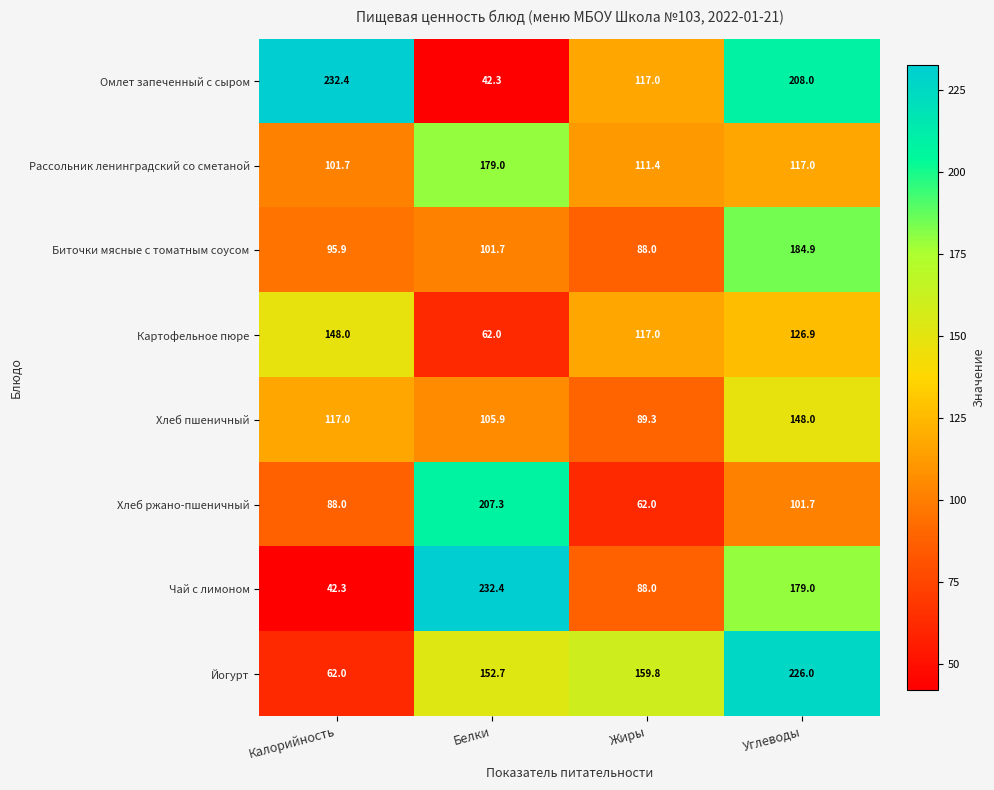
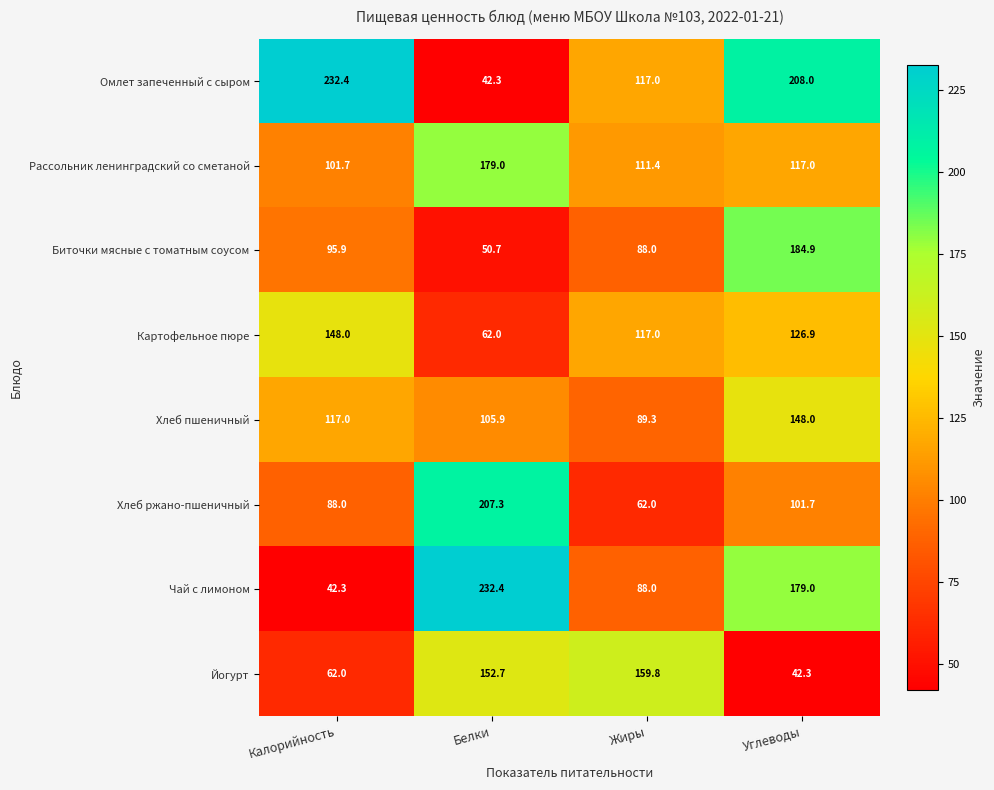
  {
    "Омлет запеченный с сыром": {
      "Калорийность": 232.4,
      "Белки": 42.3,
      "Жиры": 117.0,
      "Углеводы": 208.0
    },
    "Рассольник ленинградский со сметаной": {
      "Калорийность": 101.7,
      "Белки": 179.0,
      "Жиры": 111.4,
      "Углеводы": 117.0
    },
    "Биточки мясные с томатным соусом": {
      "Калорийность": 95.9,
-     "Белки": 101.7,
+     "Белки": 50.7,
      "Жиры": 88.0,
      "Углеводы": 184.9
    },
    "Картофельное пюре": {
      "Калорийность": 148.0,
      "Белки": 62.0,
      "Жиры": 117.0,
      "Углеводы": 126.9
    },
    "Хлеб пшеничный": {
      "Калорийность": 117.0,
      "Белки": 105.9,
      "Жиры": 89.3,
      "Углеводы": 148.0
    },
    "Хлеб ржано-пшеничный": {
      "Калорийность": 88.0,
      "Белки": 207.3,
      "Жиры": 62.0,
      "Углеводы": 101.7
    },
    "Чай с лимоном": {
      "Калорийность": 42.3,
      "Белки": 232.4,
      "Жиры": 88.0,
      "Углеводы": 179.0
    },
    "Йогурт": {
      "Калорийность": 62.0,
      "Белки": 152.7,
      "Жиры": 159.8,
-     "Углеводы": 226.0
+     "Углеводы": 42.3
    }
  }
